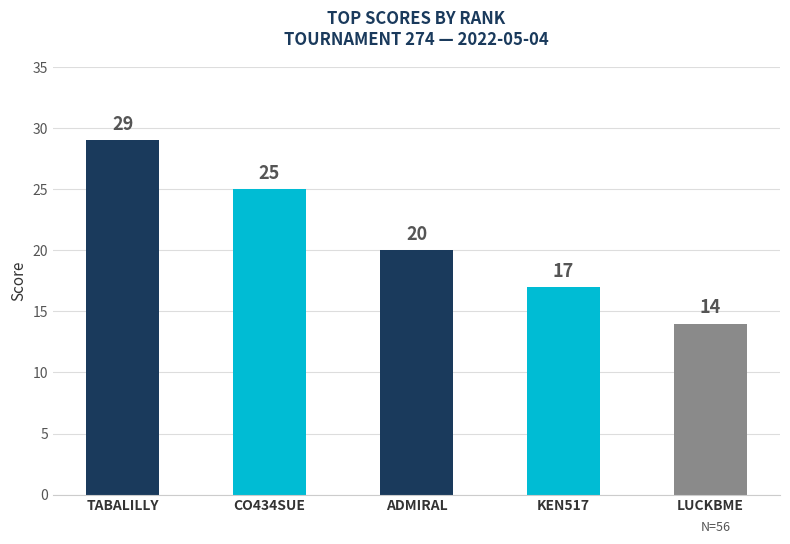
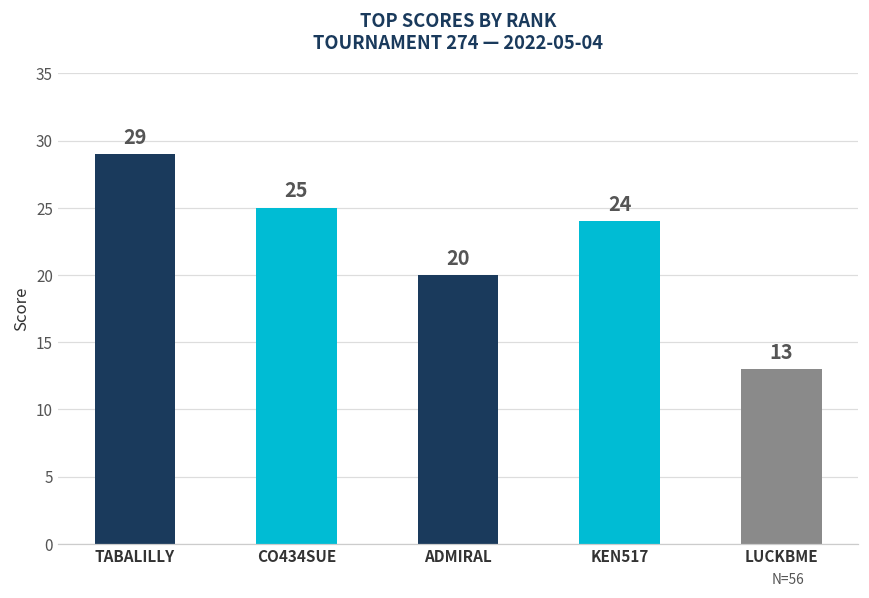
  {
    "TABALILLY": 29,
    "CO434SUE": 25,
    "ADMIRAL": 20,
-   "KEN517": 17,
-   "LUCKBME": 14
+   "KEN517": 24,
+   "LUCKBME": 13
  }
